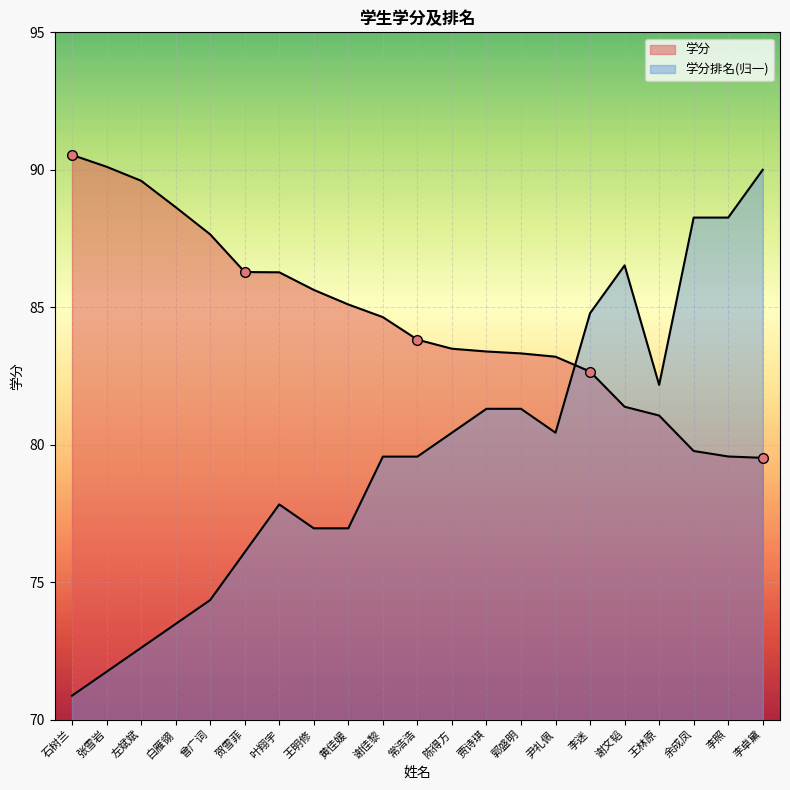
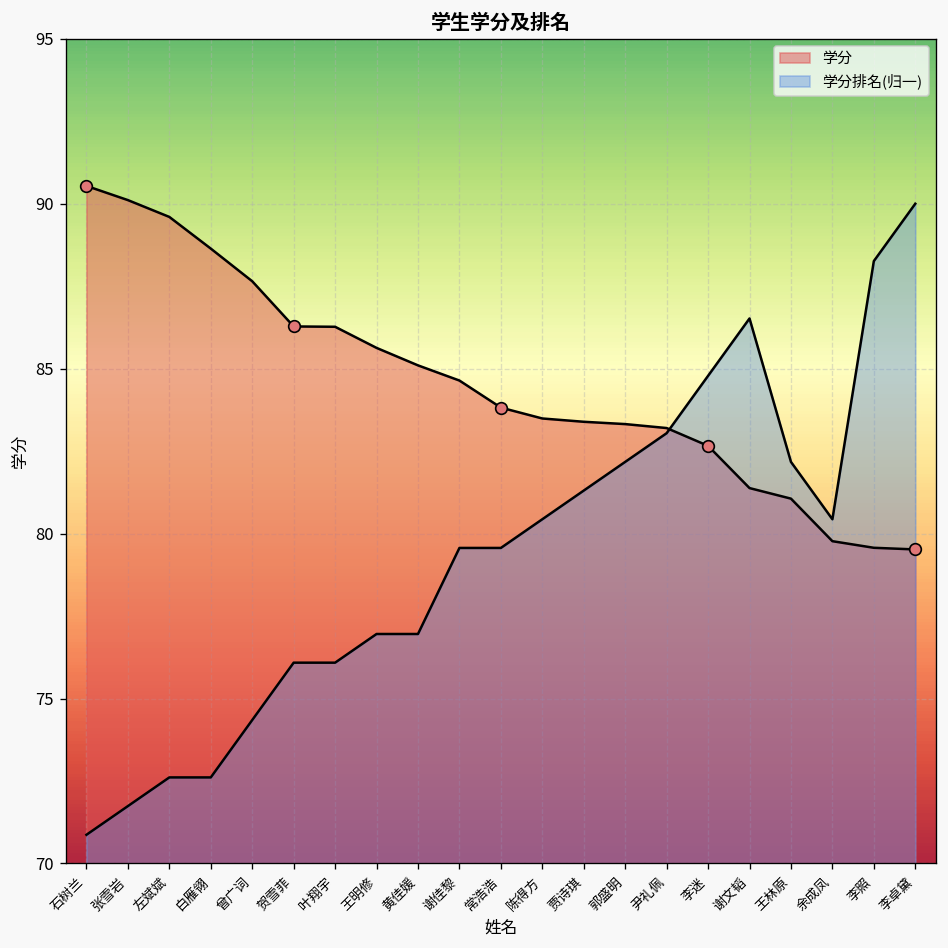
  {
    "学分排名(归一)": {
      "石树兰": 70.9,
      "张雪岩": 71.7,
      "左斌斌": 72.6,
-     "白雁翎": 73.5,
+     "白雁翎": 72.6,
      "曾广词": 74.3,
      "贺雪菲": 76.1,
-     "叶翔宇": 77.8,
+     "叶翔宇": 76.1,
      "王明修": 77.0,
      "黄佳媛": 77.0,
      "谢佳黎": 79.6,
      "常浩浩": 79.6,
      "陈得方": 80.4,
      "贾诗琪": 81.3,
-     "郭盛明": 81.3,
-     "尹礼佩": 80.4,
+     "郭盛明": 82.2,
+     "尹礼佩": 83.0,
      "李迷": 84.8,
      "谢文韬": 86.5,
      "王林原": 82.2,
-     "余成凤": 88.3,
+     "余成凤": 80.4,
      "李照": 88.3,
      "李卓黛": 90.0
    }
  }
